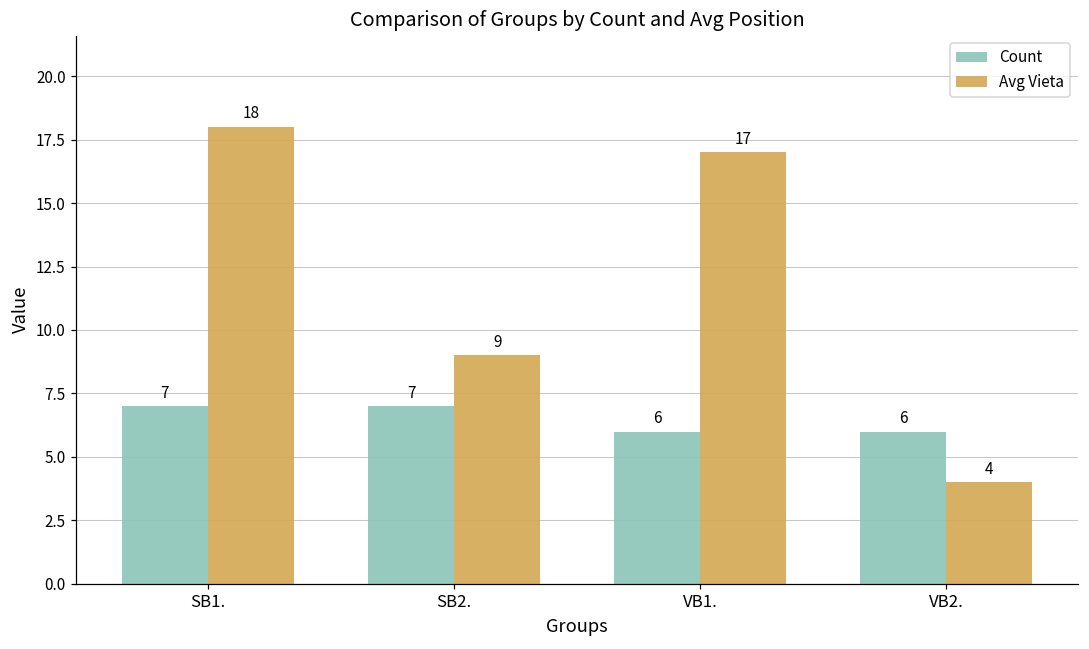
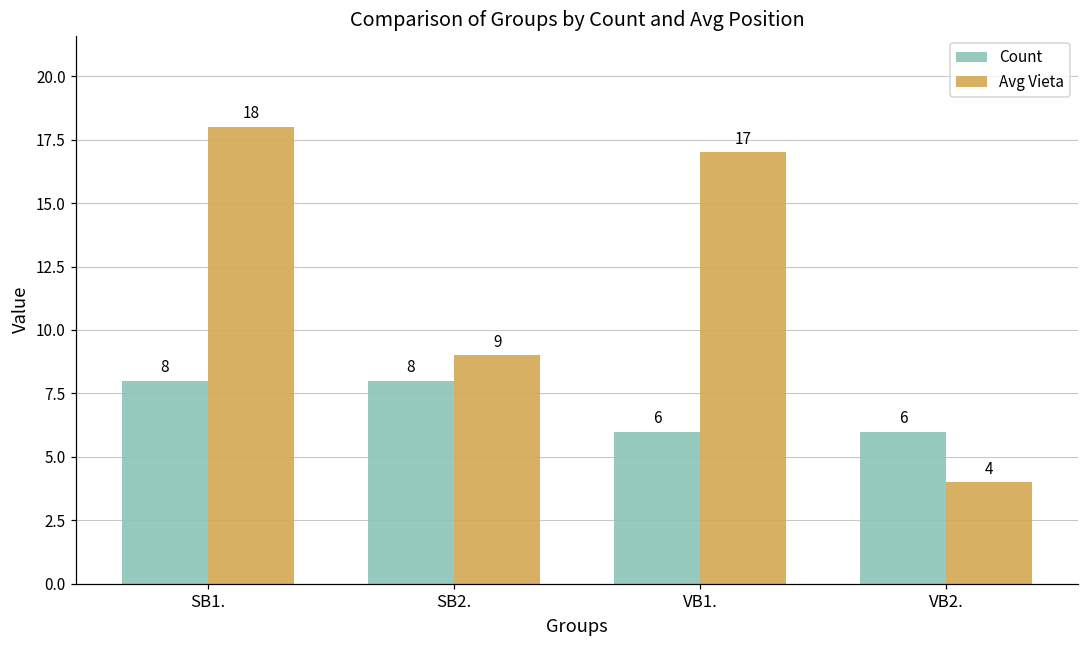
  {
    "Count": {
-     "SB1.": 7,
-     "SB2.": 7,
+     "SB1.": 8,
+     "SB2.": 8,
      "VB1.": 6,
      "VB2.": 6
    },
    "Avg Vieta": {
      "SB1.": 18,
      "SB2.": 9,
      "VB1.": 17,
      "VB2.": 4
    }
  }
